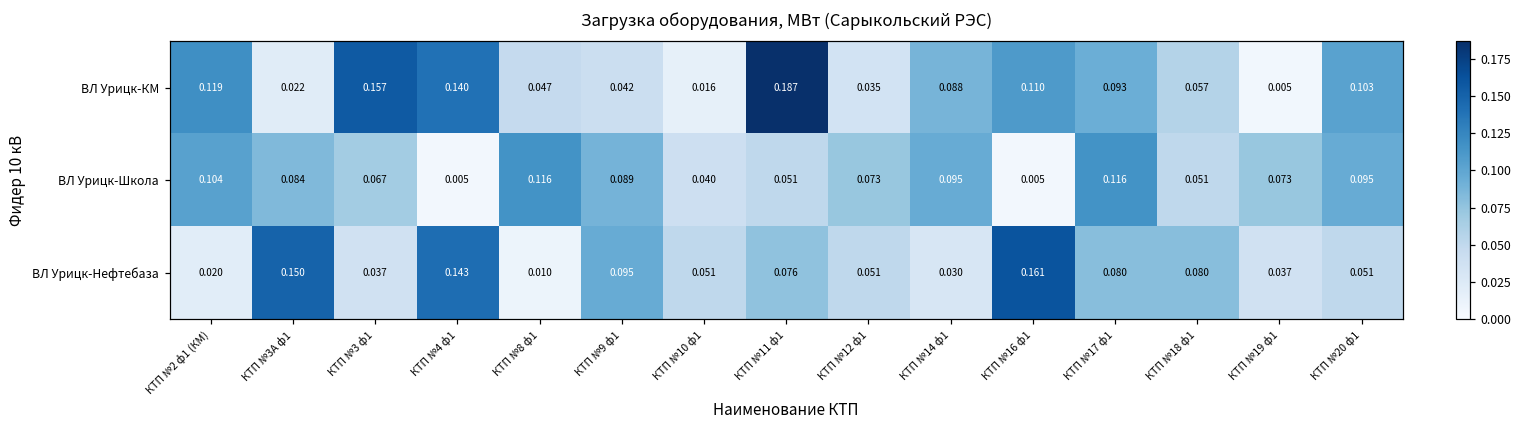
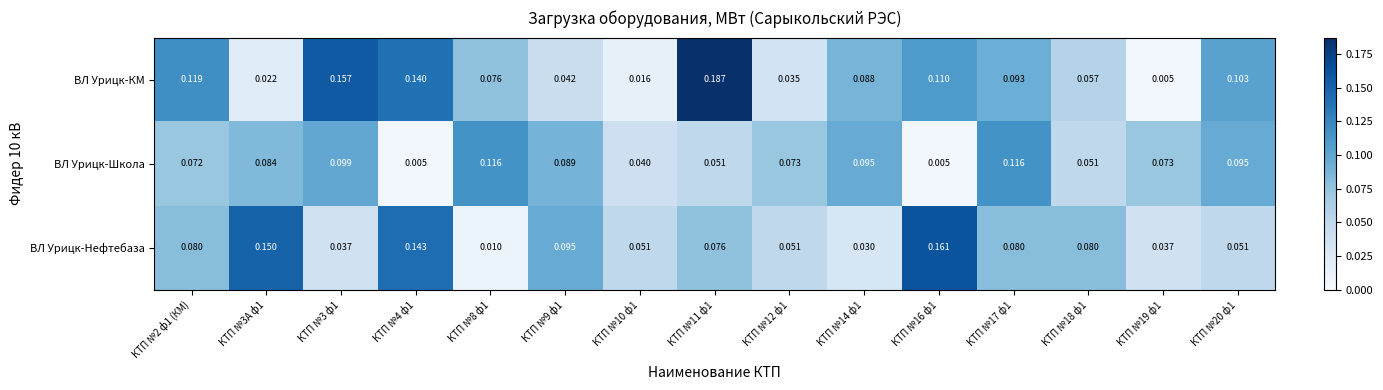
  {
    "ВЛ Урицк-КМ": {
      "КТП №2 ф1 (КМ)": 0.119,
      "КТП №3А ф1": 0.022,
      "КТП №3 ф1": 0.157,
      "КТП №4 ф1": 0.140,
-     "КТП №8 ф1": 0.047,
+     "КТП №8 ф1": 0.076,
      "КТП №9 ф1": 0.042,
      "КТП №10 ф1": 0.016,
      "КТП №11 ф1": 0.187,
      "КТП №12 ф1": 0.035,
      "КТП №14 ф1": 0.088,
      "КТП №16 ф1": 0.110,
      "КТП №17 ф1": 0.093,
      "КТП №18 ф1": 0.057,
      "КТП №19 ф1": 0.005,
      "КТП №20 ф1": 0.103
    },
    "ВЛ Урицк-Школа": {
-     "КТП №2 ф1 (КМ)": 0.104,
+     "КТП №2 ф1 (КМ)": 0.072,
      "КТП №3А ф1": 0.084,
-     "КТП №3 ф1": 0.067,
+     "КТП №3 ф1": 0.099,
      "КТП №4 ф1": 0.005,
      "КТП №8 ф1": 0.116,
      "КТП №9 ф1": 0.089,
      "КТП №10 ф1": 0.040,
      "КТП №11 ф1": 0.051,
      "КТП №12 ф1": 0.073,
      "КТП №14 ф1": 0.095,
      "КТП №16 ф1": 0.005,
      "КТП №17 ф1": 0.116,
      "КТП №18 ф1": 0.051,
      "КТП №19 ф1": 0.073,
      "КТП №20 ф1": 0.095
    },
    "ВЛ Урицк-Нефтебаза": {
-     "КТП №2 ф1 (КМ)": 0.020,
+     "КТП №2 ф1 (КМ)": 0.080,
      "КТП №3А ф1": 0.150,
      "КТП №3 ф1": 0.037,
      "КТП №4 ф1": 0.143,
      "КТП №8 ф1": 0.010,
      "КТП №9 ф1": 0.095,
      "КТП №10 ф1": 0.051,
      "КТП №11 ф1": 0.076,
      "КТП №12 ф1": 0.051,
      "КТП №14 ф1": 0.030,
      "КТП №16 ф1": 0.161,
      "КТП №17 ф1": 0.080,
      "КТП №18 ф1": 0.080,
      "КТП №19 ф1": 0.037,
      "КТП №20 ф1": 0.051
    }
  }
